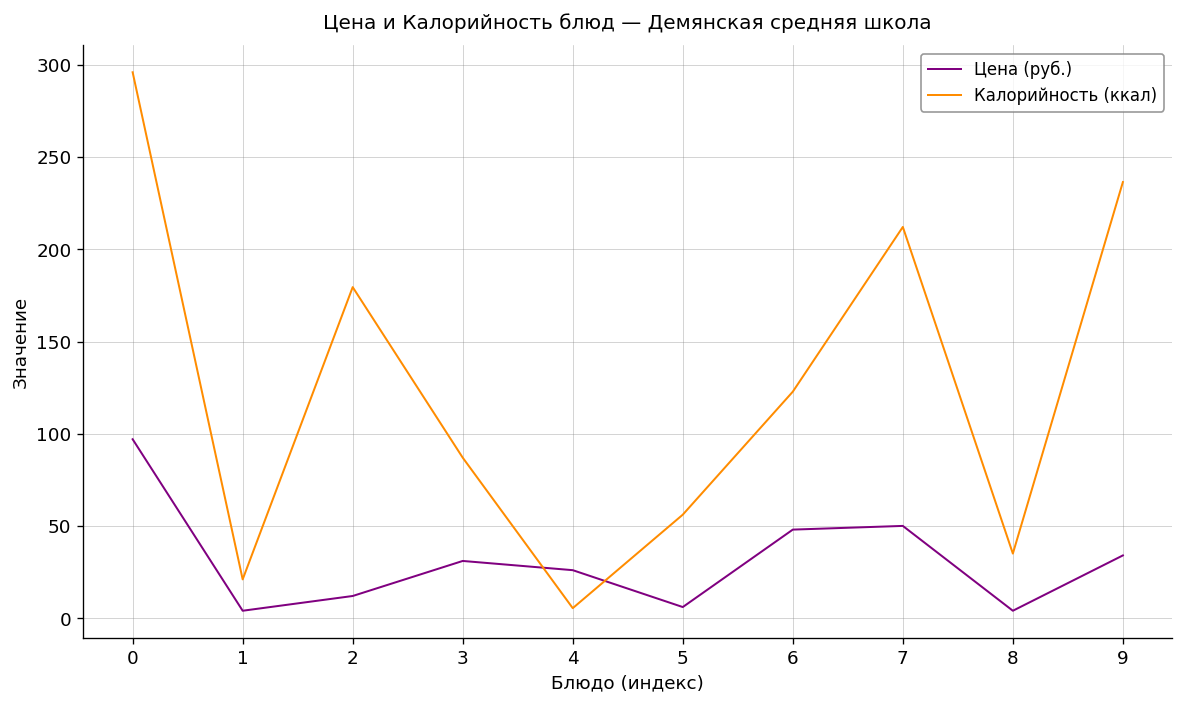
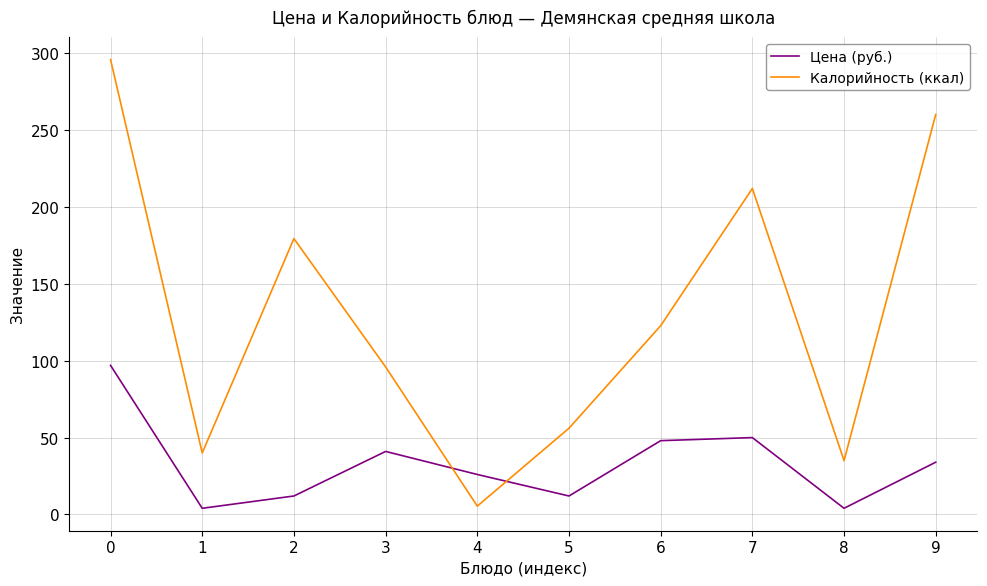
  {
    "Цена (руб.)": {
      "0": 97,
      "1": 4,
      "2": 12,
-     "3": 31,
+     "3": 41,
      "4": 26,
-     "5": 6,
+     "5": 12,
      "6": 48,
      "7": 50,
      "8": 4,
      "9": 34
    },
    "Калорийность (ккал)": {
      "0": 296,
-     "1": 21,
+     "1": 40,
      "2": 179,
-     "3": 87,
+     "3": 96,
      "4": 5,
      "5": 56,
      "6": 123,
      "7": 212,
      "8": 35,
-     "9": 236
+     "9": 260
    }
  }
